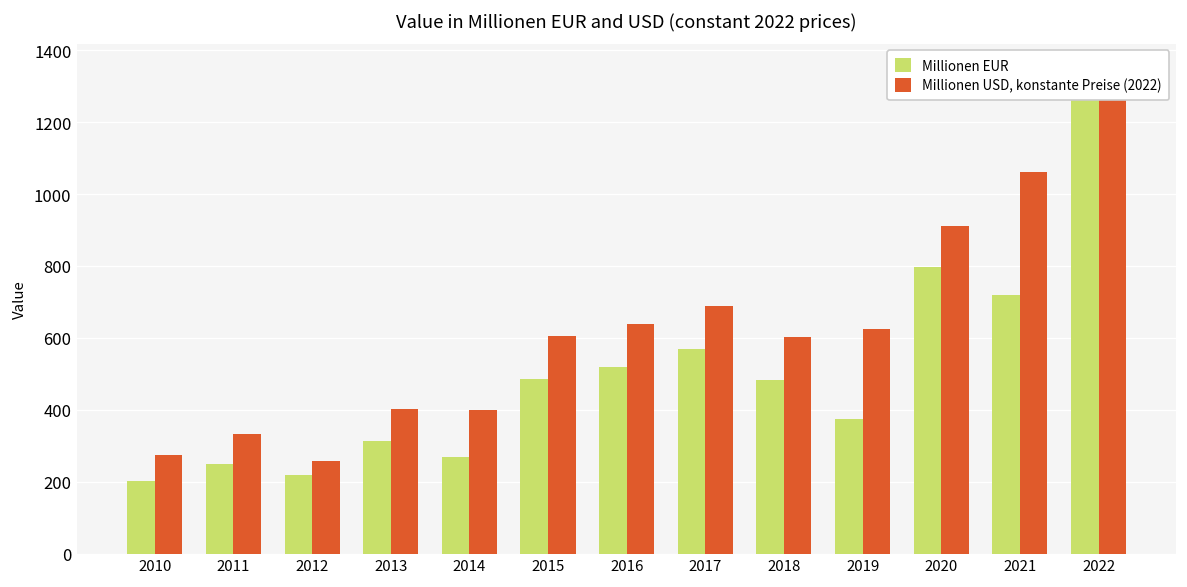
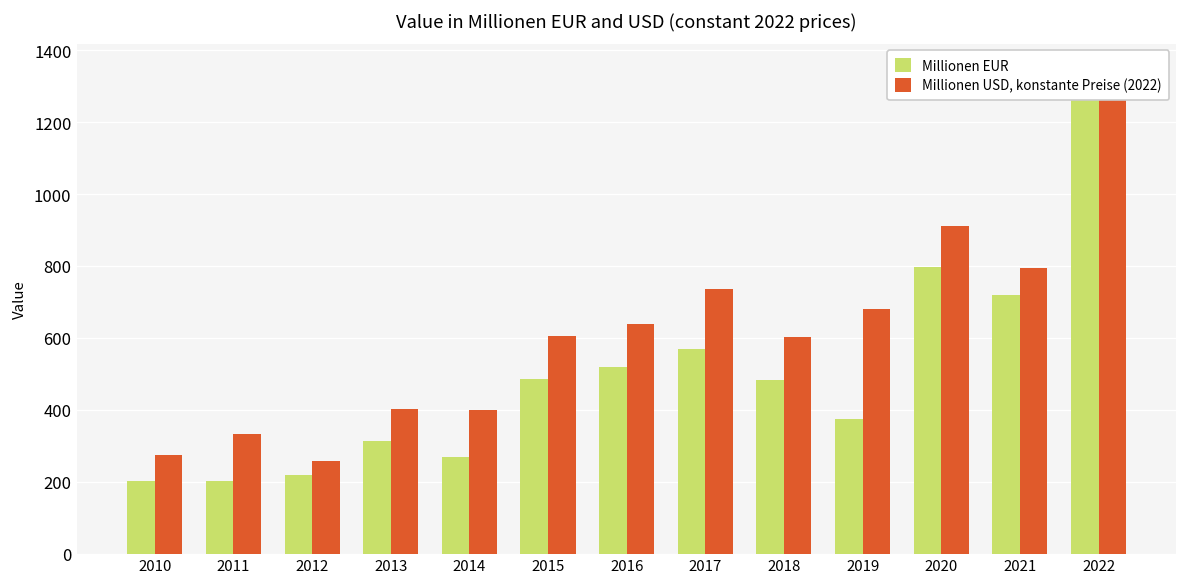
  {
    "Millionen EUR": {
      "2010": 200,
-     "2011": 250,
+     "2011": 200,
      "2012": 220,
      "2013": 310,
      "2014": 270,
      "2015": 490,
      "2016": 520,
      "2017": 570,
      "2018": 480,
      "2019": 370,
      "2020": 800,
      "2021": 720
    },
    "Millionen USD, konstante Preise (2022)": {
      "2010": 270,
      "2011": 330,
      "2012": 260,
      "2013": 400,
      "2014": 400,
      "2015": 600,
      "2016": 640,
-     "2017": 690,
+     "2017": 740,
      "2018": 600,
-     "2019": 620,
+     "2019": 680,
      "2020": 910,
-     "2021": 1060
+     "2021": 790
    }
  }
